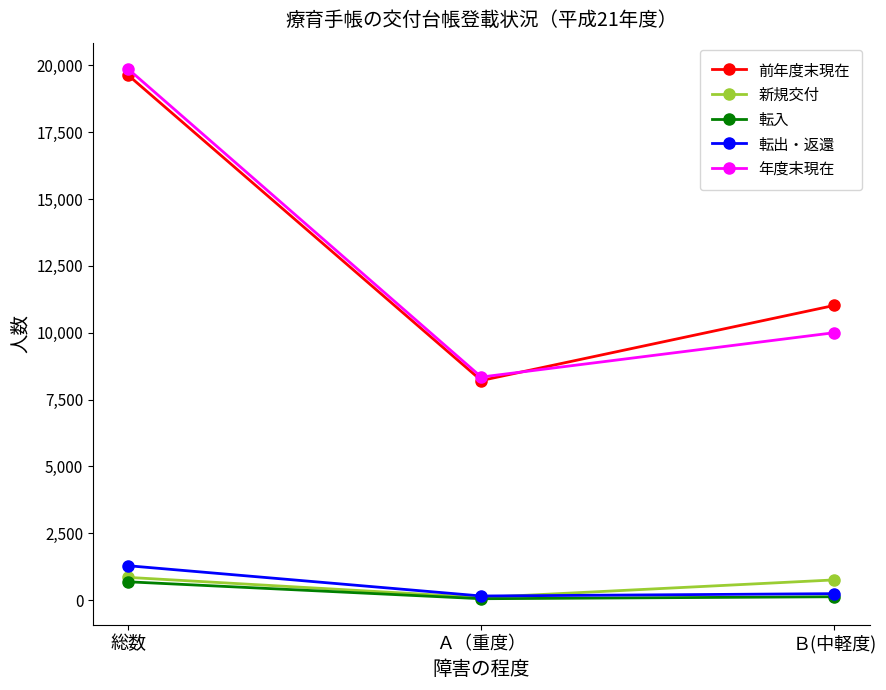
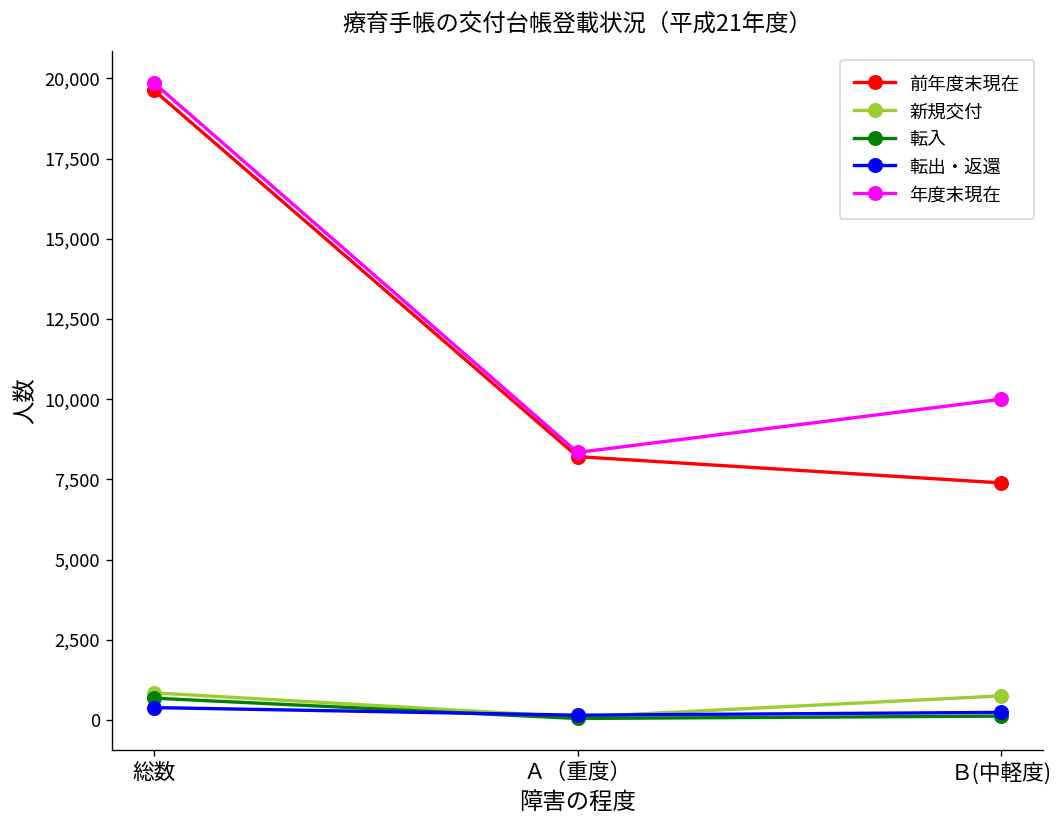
  {
    "前年度末現在": {
      "総数": "19,600",
      "Ａ（重度）": "8,200",
-     "Ｂ(中軽度)": "11,000"
+     "Ｂ(中軽度)": "7,400"
    },
    "新規交付": {
      "総数": "800",
      "Ｂ(中軽度)": "800"
    },
    "転入": {
      "総数": "700",
      "Ｂ(中軽度)": "100"
    },
    "転出・返還": {
-     "総数": "1,300",
+     "総数": "400",
      "Ｂ(中軽度)": "200"
    },
    "年度末現在": {
      "総数": "19,900",
      "Ａ（重度）": "8,300",
      "Ｂ(中軽度)": "10,000"
    }
  }
